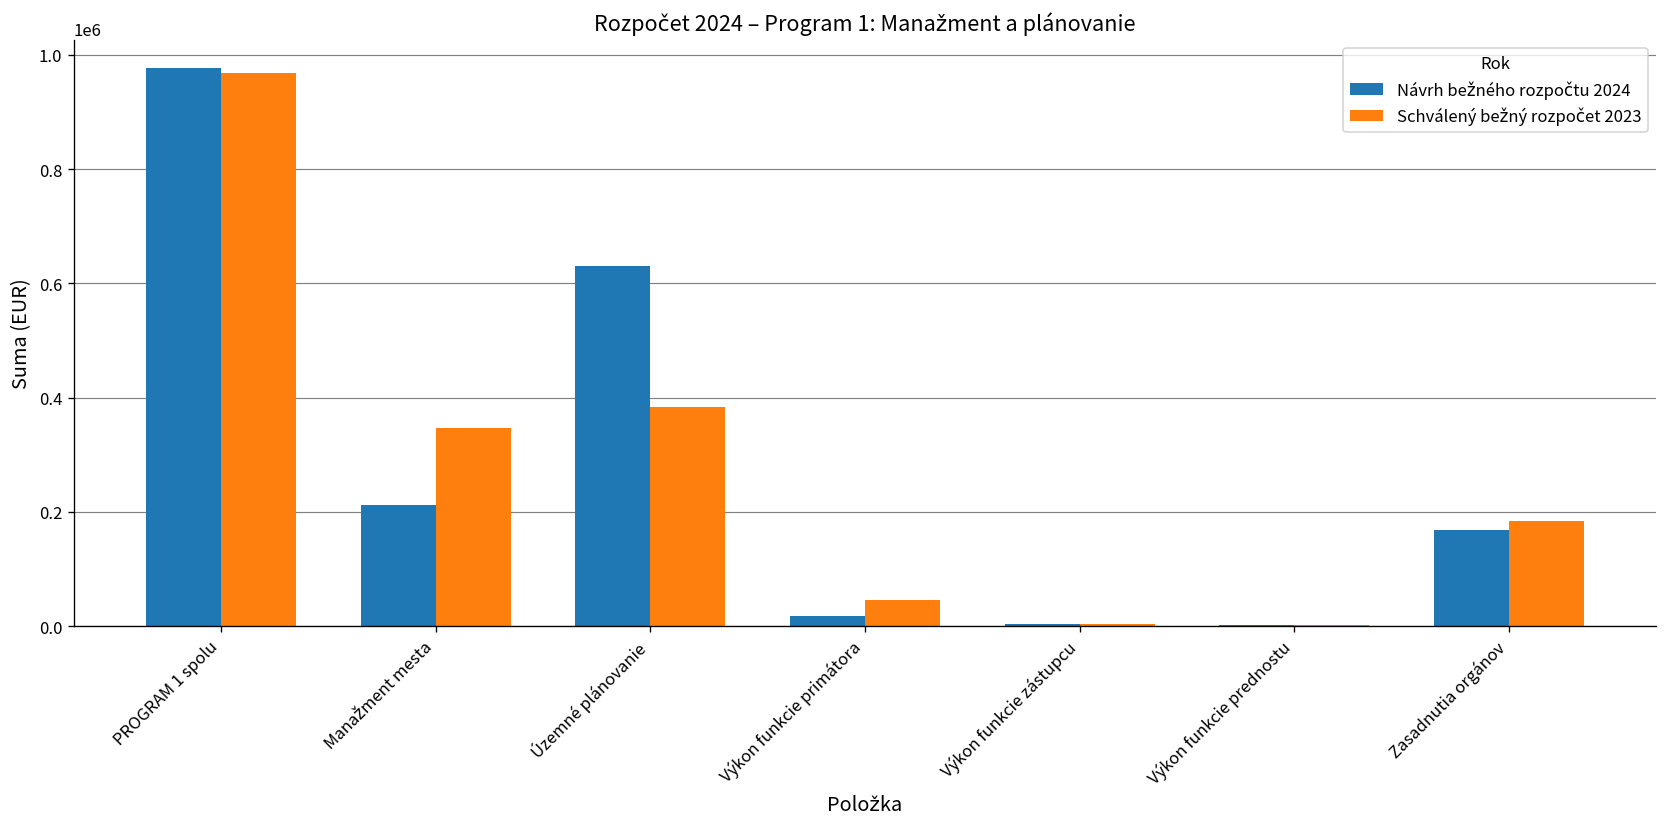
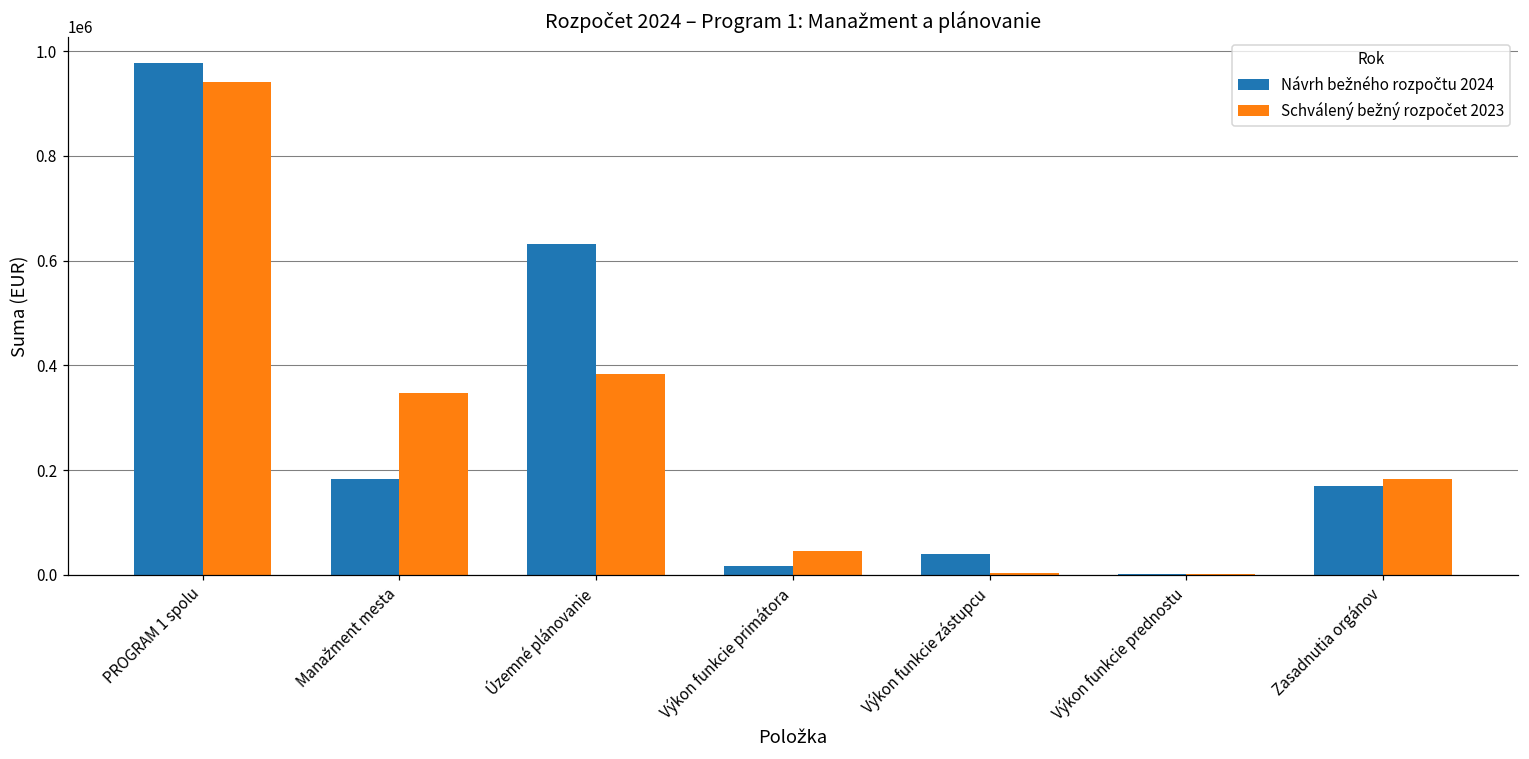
  {
    "Návrh bežného rozpočtu 2024": {
      "PROGRAM 1 spolu": 980000,
-     "Manažment mesta": 210000,
+     "Manažment mesta": 180000,
      "Územné plánovanie": 630000,
      "Výkon funkcie primátora": 20000,
-     "Výkon funkcie zástupcu": 0,
+     "Výkon funkcie zástupcu": 40000,
      "Zasadnutia orgánov": 170000
    },
    "Schválený bežný rozpočet 2023": {
-     "PROGRAM 1 spolu": 970000,
+     "PROGRAM 1 spolu": 940000,
      "Manažment mesta": 350000,
      "Územné plánovanie": 380000,
      "Výkon funkcie primátora": 50000,
      "Zasadnutia orgánov": 180000
    }
  }
